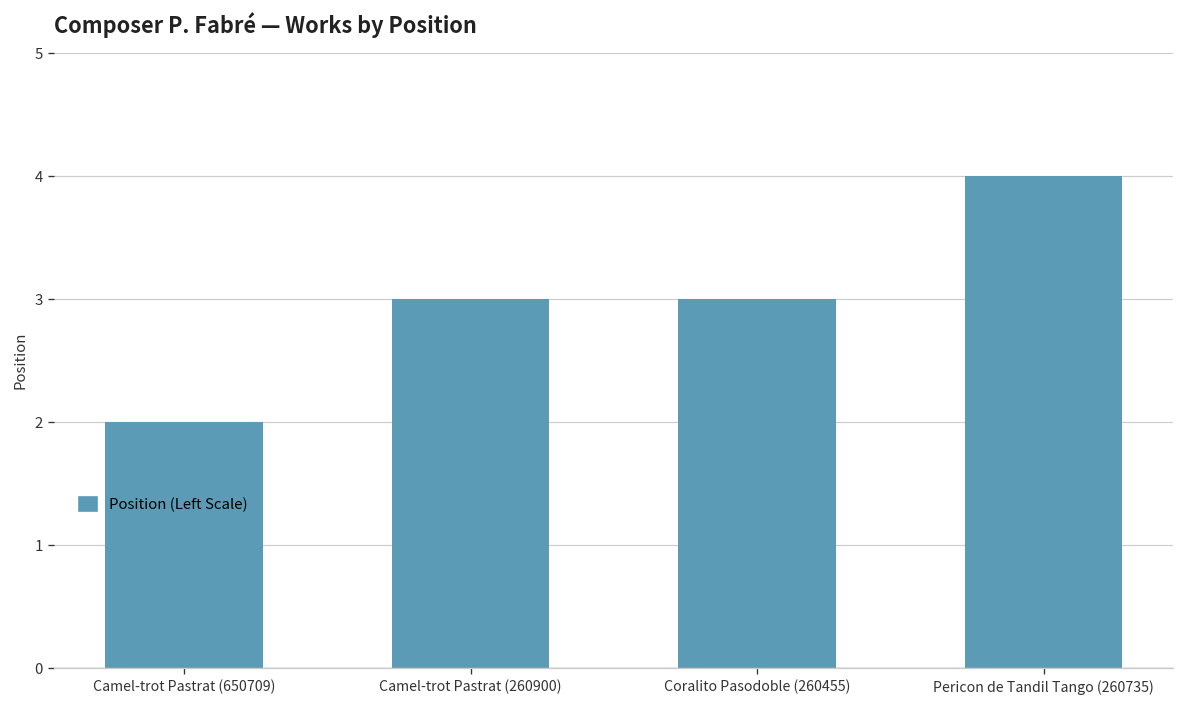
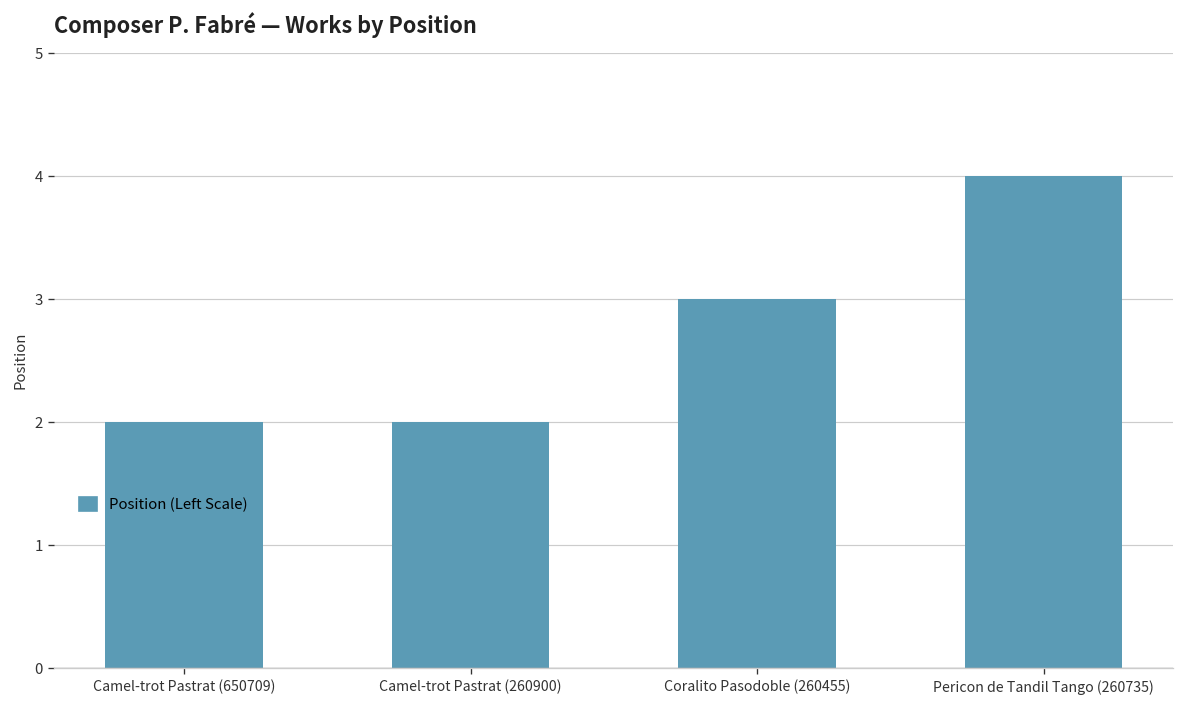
  {
    "Camel-trot Pastrat (650709)": 2,
-   "Camel-trot Pastrat (260900)": 3,
+   "Camel-trot Pastrat (260900)": 2,
    "Coralito Pasodoble (260455)": 3,
    "Pericon de Tandil Tango (260735)": 4
  }
